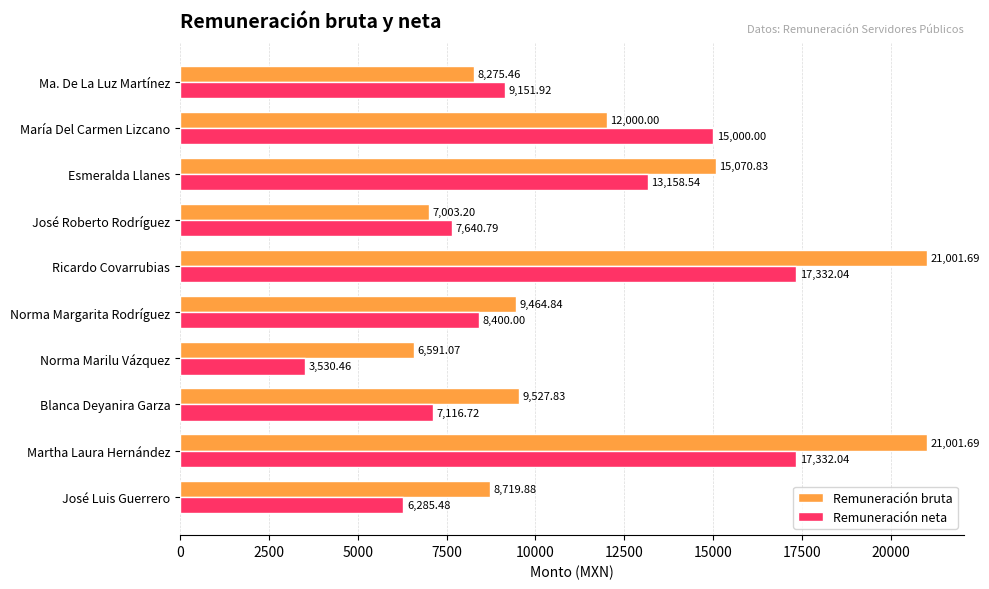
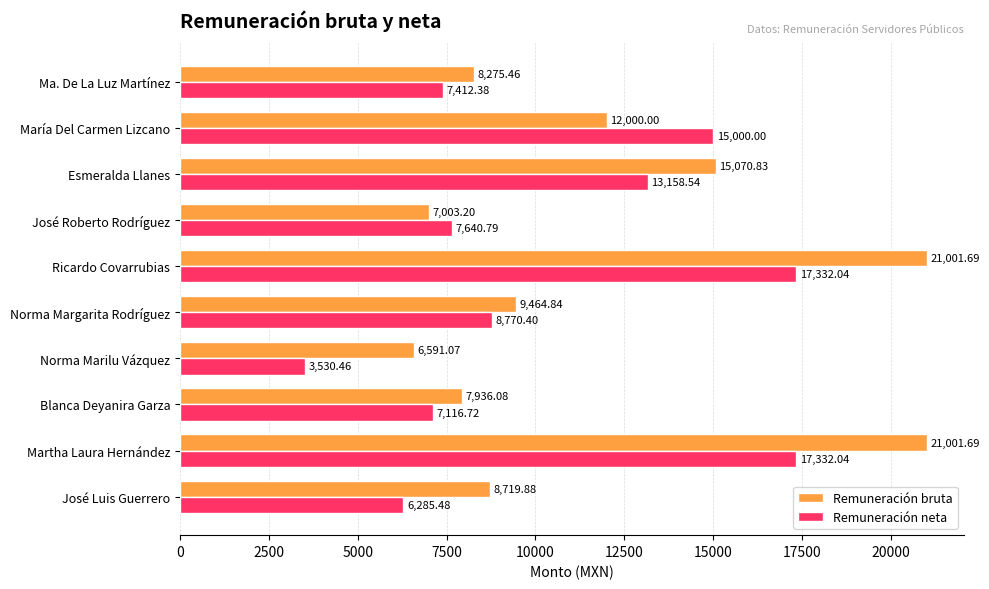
  {
    "Remuneración bruta": {
      "Ma. De La Luz Martínez": "8,275.46",
      "María Del Carmen Lizcano": "12,000.00",
      "Esmeralda Llanes": "15,070.83",
      "José Roberto Rodríguez": "7,003.20",
      "Ricardo Covarrubias": "21,001.69",
      "Norma Margarita Rodríguez": "9,464.84",
      "Norma Marilu Vázquez": "6,591.07",
-     "Blanca Deyanira Garza": "9,527.83",
+     "Blanca Deyanira Garza": "7,936.08",
      "Martha Laura Hernández": "21,001.69",
      "José Luis Guerrero": "8,719.88"
    },
    "Remuneración neta": {
-     "Ma. De La Luz Martínez": "9,151.92",
+     "Ma. De La Luz Martínez": "7,412.38",
      "María Del Carmen Lizcano": "15,000.00",
      "Esmeralda Llanes": "13,158.54",
      "José Roberto Rodríguez": "7,640.79",
      "Ricardo Covarrubias": "17,332.04",
-     "Norma Margarita Rodríguez": "8,400.00",
+     "Norma Margarita Rodríguez": "8,770.40",
      "Norma Marilu Vázquez": "3,530.46",
      "Blanca Deyanira Garza": "7,116.72",
      "Martha Laura Hernández": "17,332.04",
      "José Luis Guerrero": "6,285.48"
    }
  }
